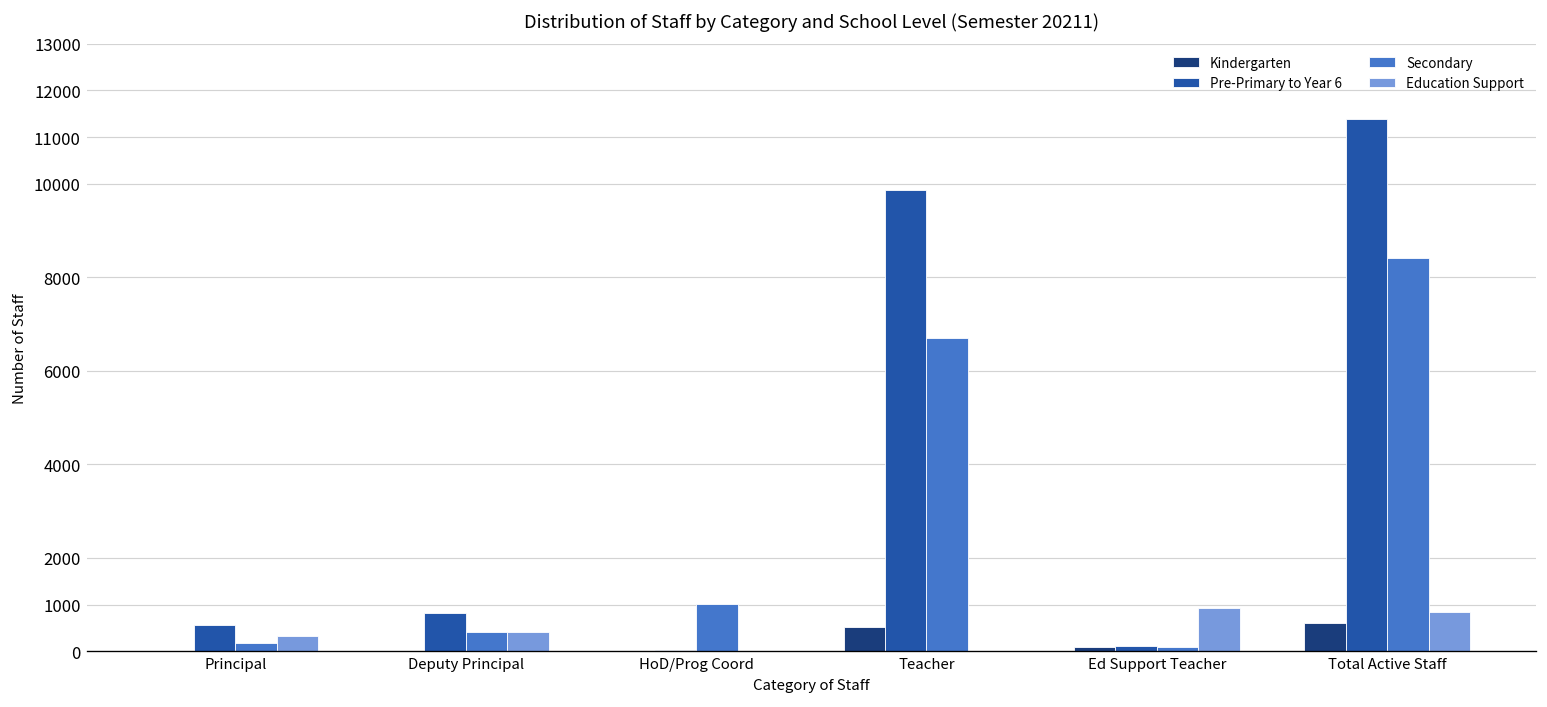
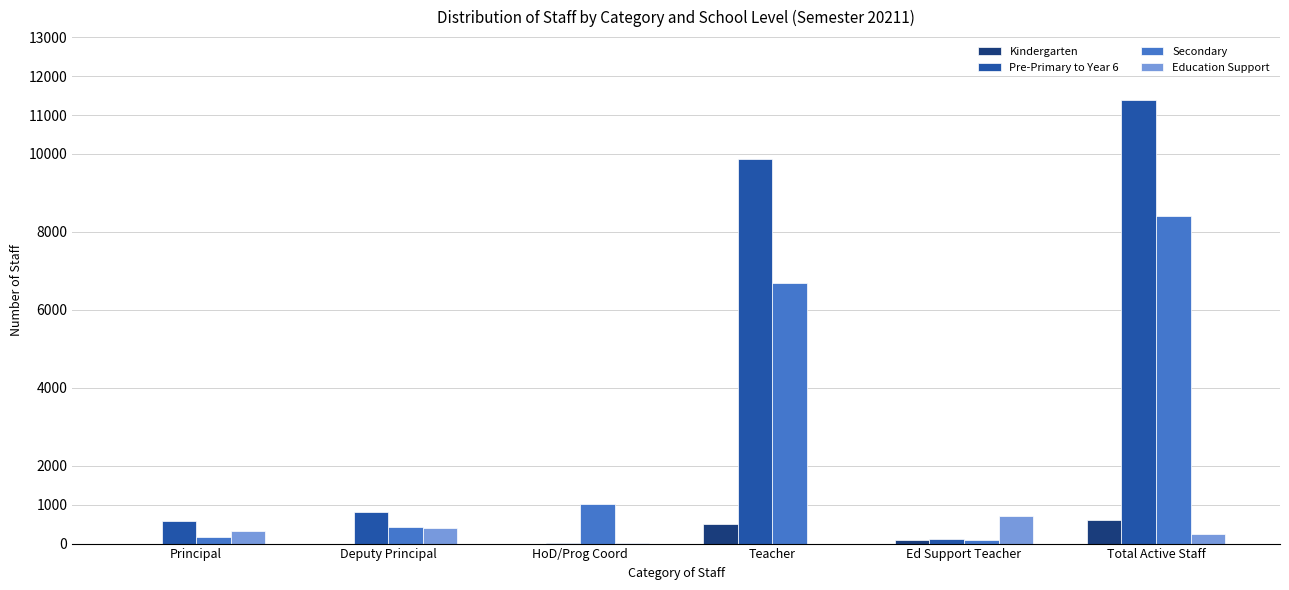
  {
    "Education Support": {
      "Principal": 300,
      "Deputy Principal": 400,
      "Teacher": 0,
-     "Ed Support Teacher": 900,
-     "Total Active Staff": 800
+     "Ed Support Teacher": 700,
+     "Total Active Staff": 300
    }
  }
